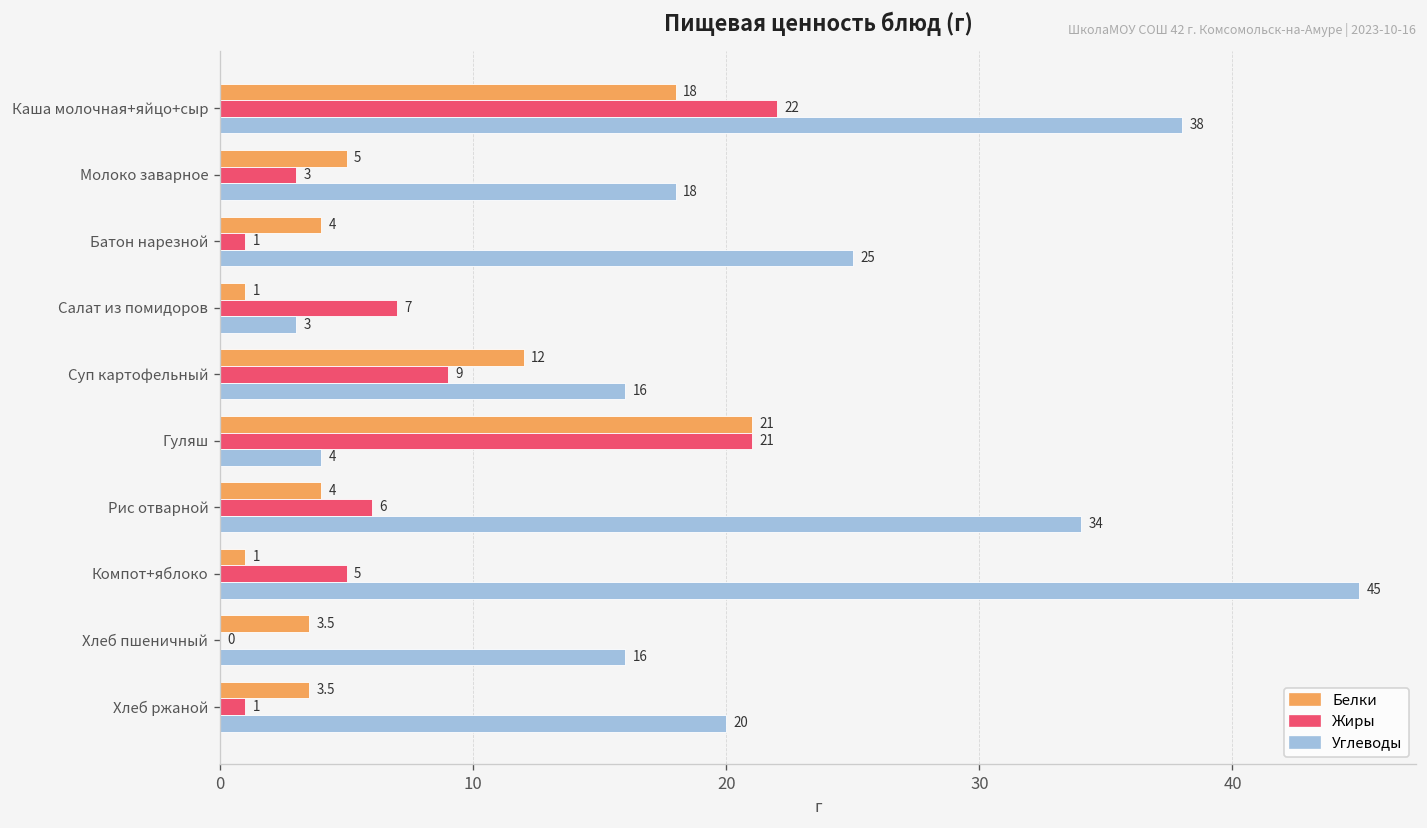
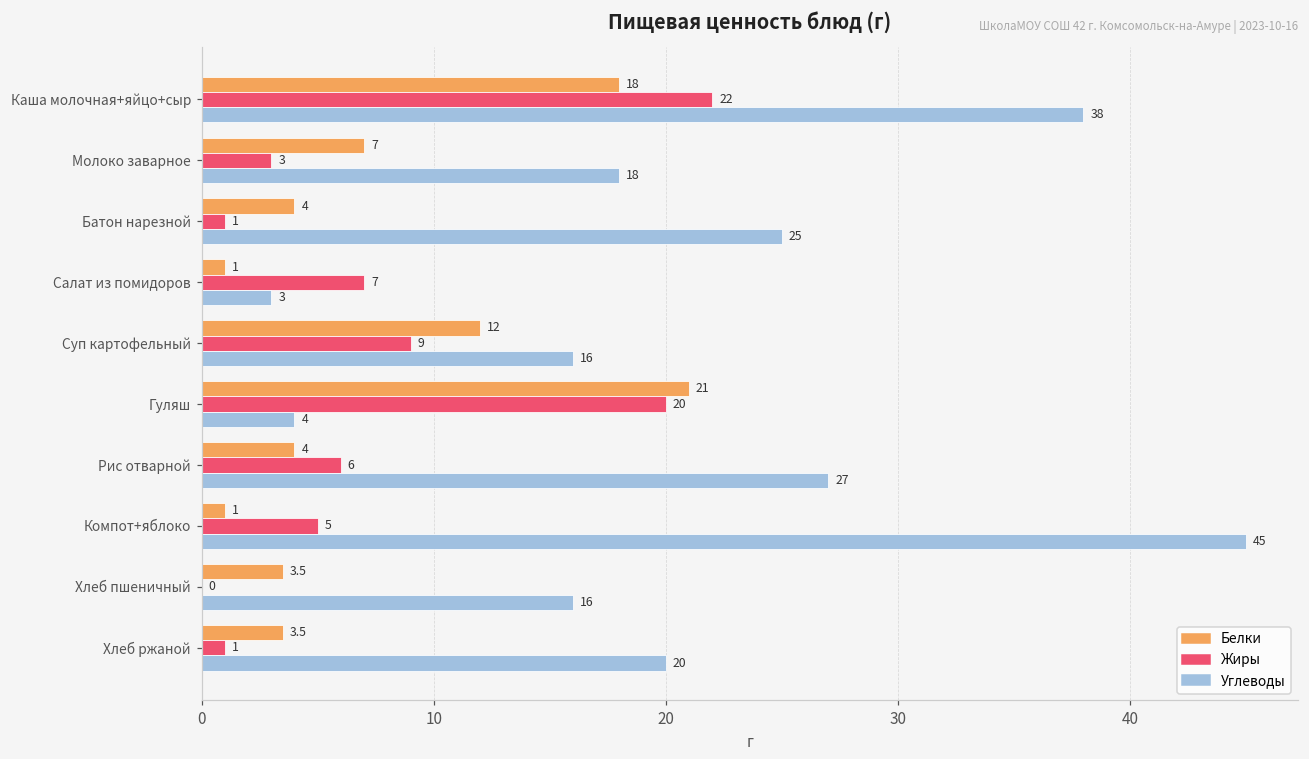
  {
    "Белки": {
      "Каша молочная+яйцо+сыр": 18,
-     "Молоко заварное": 5,
+     "Молоко заварное": 7,
      "Батон нарезной": 4,
      "Салат из помидоров": 1,
      "Суп картофельный": 12,
      "Гуляш": 21,
      "Рис отварной": 4,
      "Компот+яблоко": 1,
      "Хлеб пшеничный": 3.5,
      "Хлеб ржаной": 3.5
    },
    "Жиры": {
      "Каша молочная+яйцо+сыр": 22,
      "Молоко заварное": 3,
      "Батон нарезной": 1,
      "Салат из помидоров": 7,
      "Суп картофельный": 9,
-     "Гуляш": 21,
+     "Гуляш": 20,
      "Рис отварной": 6,
      "Компот+яблоко": 5,
      "Хлеб пшеничный": 0,
      "Хлеб ржаной": 1
    },
    "Углеводы": {
      "Каша молочная+яйцо+сыр": 38,
      "Молоко заварное": 18,
      "Батон нарезной": 25,
      "Салат из помидоров": 3,
      "Суп картофельный": 16,
      "Гуляш": 4,
-     "Рис отварной": 34,
+     "Рис отварной": 27,
      "Компот+яблоко": 45,
      "Хлеб пшеничный": 16,
      "Хлеб ржаной": 20
    }
  }
